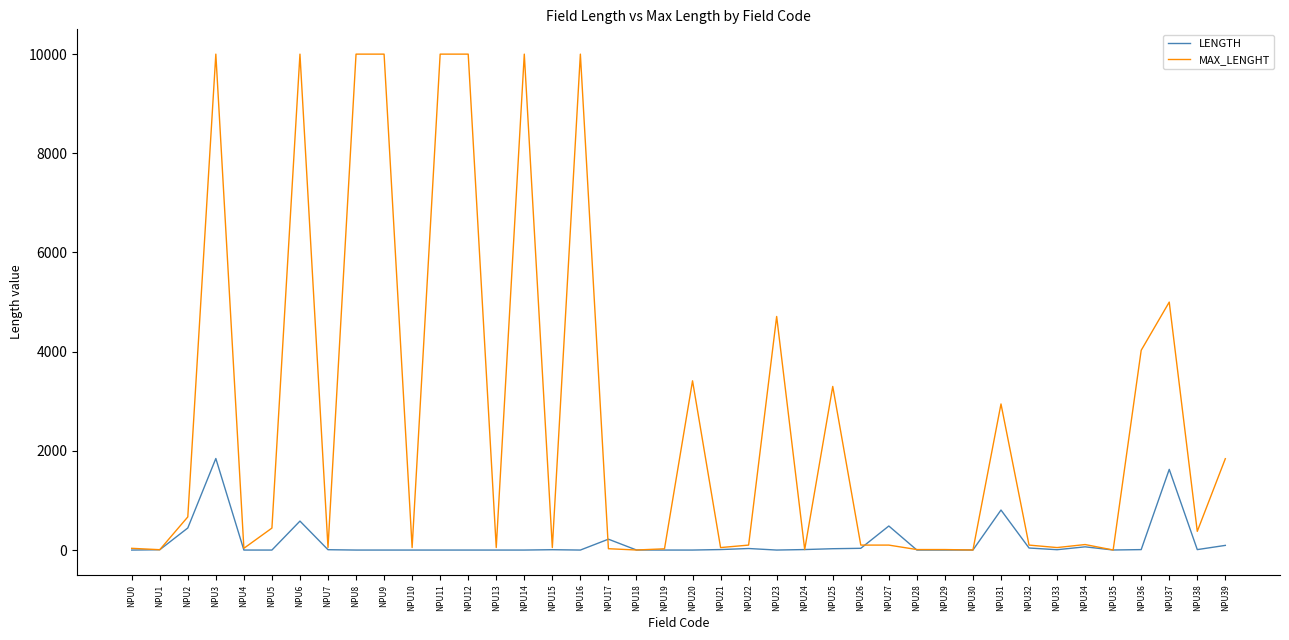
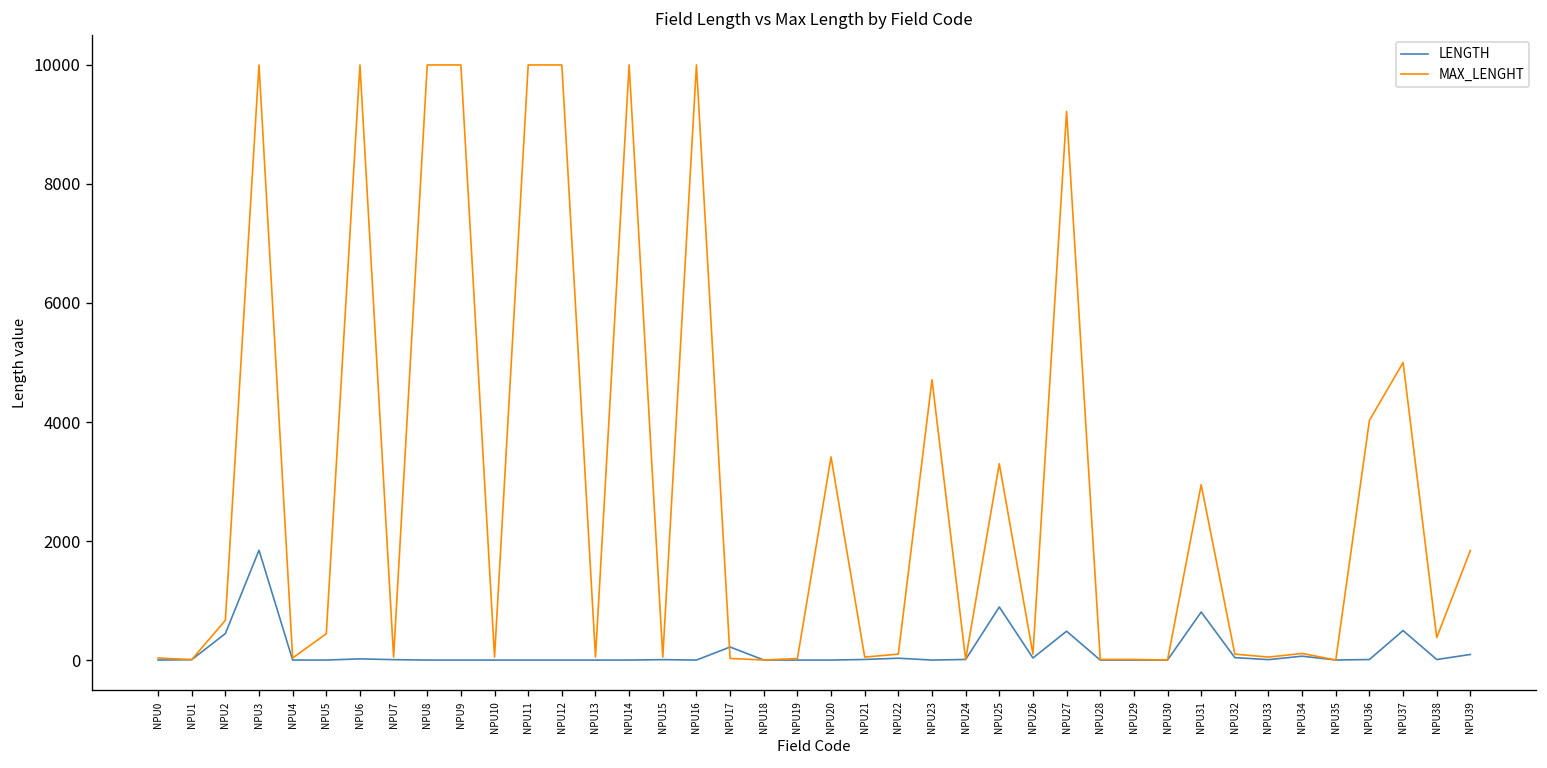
  {
    "LENGTH": {
      "NPU2": 400,
      "NPU3": 1800,
      "NPU5": 0,
-     "NPU6": 600,
+     "NPU6": 0,
      "NPU8": 0,
      "NPU9": 0,
      "NPU11": 0,
      "NPU12": 0,
      "NPU14": 0,
      "NPU16": 0,
      "NPU17": 200,
      "NPU20": 0,
      "NPU22": 0,
      "NPU23": 0,
-     "NPU25": 0,
+     "NPU25": 900,
      "NPU26": 0,
      "NPU27": 500,
      "NPU31": 800,
      "NPU32": 0,
      "NPU36": 0,
-     "NPU37": 1600,
+     "NPU37": 500,
      "NPU38": 0,
      "NPU39": 100
    },
    "MAX_LENGHT": {
      "NPU2": 700,
      "NPU3": 10000,
      "NPU5": 400,
      "NPU6": 10000,
      "NPU8": 10000,
      "NPU9": 10000,
      "NPU11": 10000,
      "NPU12": 10000,
      "NPU14": 10000,
      "NPU16": 10000,
      "NPU17": 0,
      "NPU20": 3400,
      "NPU22": 100,
      "NPU23": 4700,
      "NPU25": 3300,
      "NPU26": 100,
-     "NPU27": 100,
+     "NPU27": 9200,
      "NPU31": 2900,
      "NPU32": 100,
      "NPU36": 4000,
      "NPU37": 5000,
      "NPU38": 400,
      "NPU39": 1800
    }
  }
